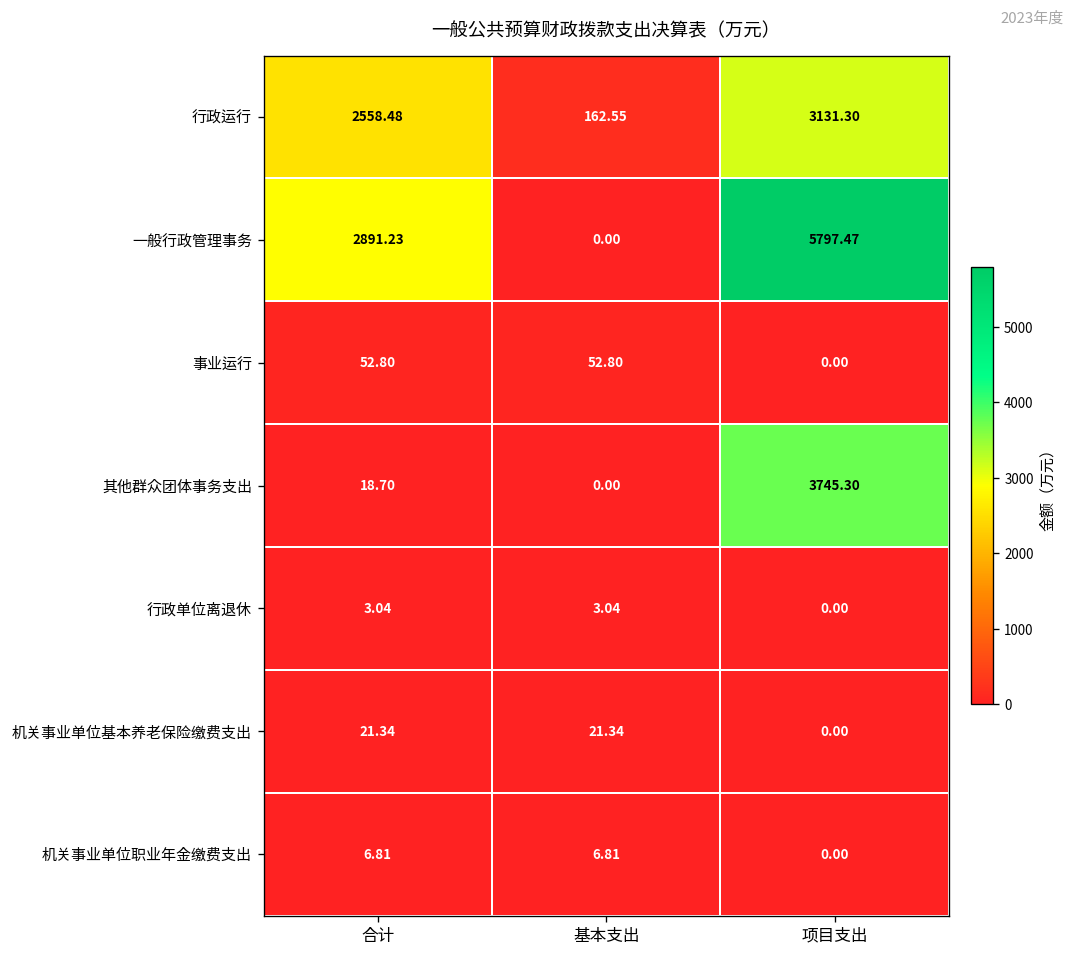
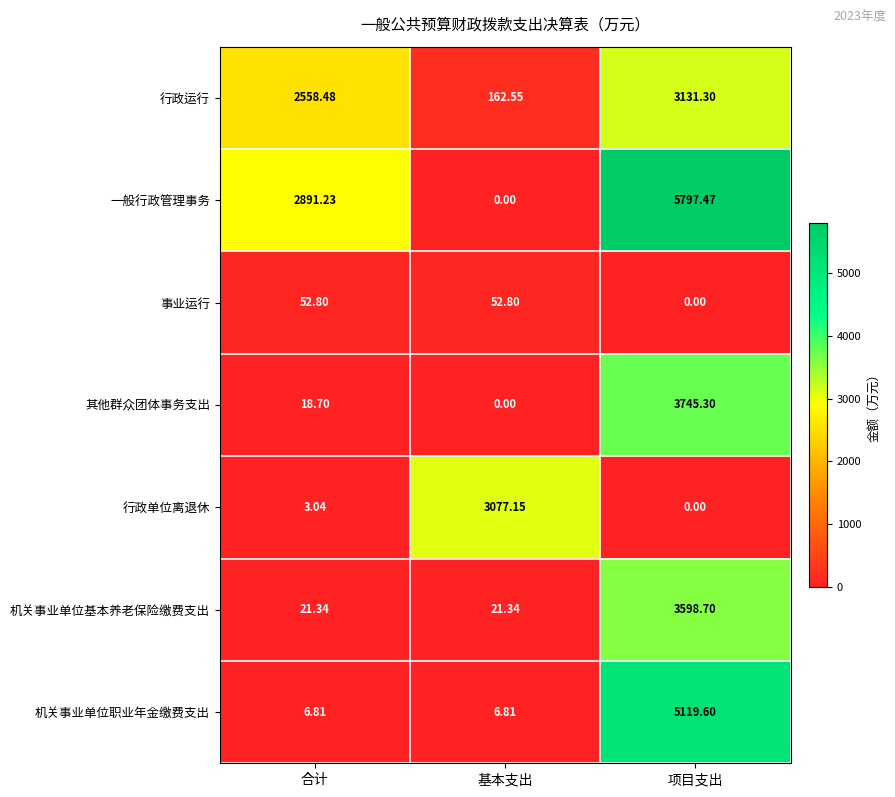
  {
    "行政运行": {
      "合计": 2558.48,
      "基本支出": 162.55,
      "项目支出": 3131.30
    },
    "一般行政管理事务": {
      "合计": 2891.23,
      "基本支出": 0.00,
      "项目支出": 5797.47
    },
    "事业运行": {
      "合计": 52.80,
      "基本支出": 52.80,
      "项目支出": 0.00
    },
    "其他群众团体事务支出": {
      "合计": 18.70,
      "基本支出": 0.00,
      "项目支出": 3745.30
    },
    "行政单位离退休": {
      "合计": 3.04,
-     "基本支出": 3.04,
+     "基本支出": 3077.15,
      "项目支出": 0.00
    },
    "机关事业单位基本养老保险缴费支出": {
      "合计": 21.34,
      "基本支出": 21.34,
-     "项目支出": 0.00
+     "项目支出": 3598.70
    },
    "机关事业单位职业年金缴费支出": {
      "合计": 6.81,
      "基本支出": 6.81,
-     "项目支出": 0.00
+     "项目支出": 5119.60
    }
  }
